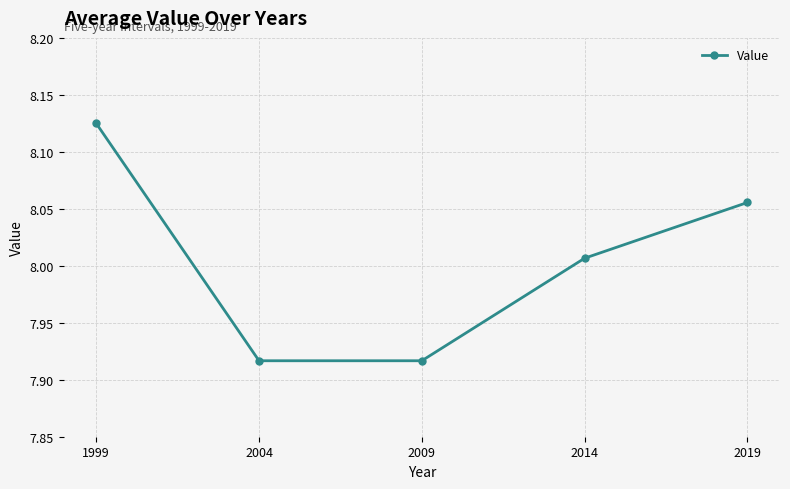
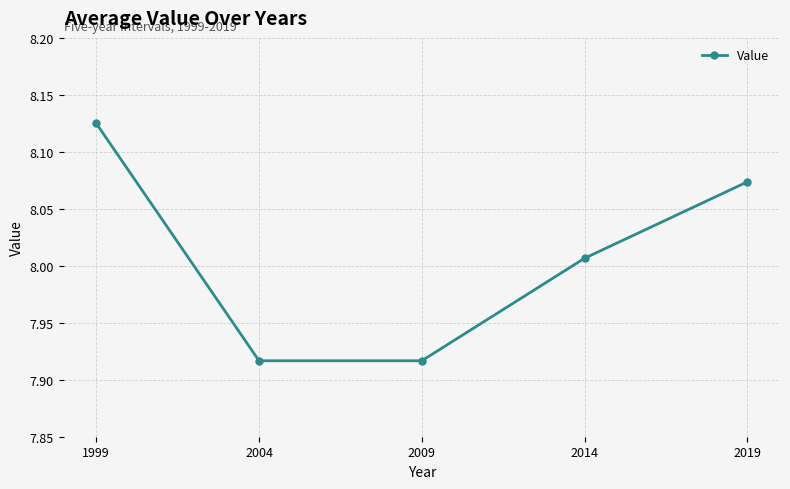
  {
    "1999": 8.125,
    "2004": 7.917,
    "2009": 7.917,
    "2014": 8.007,
-   "2019": 8.056
+   "2019": 8.074
  }
